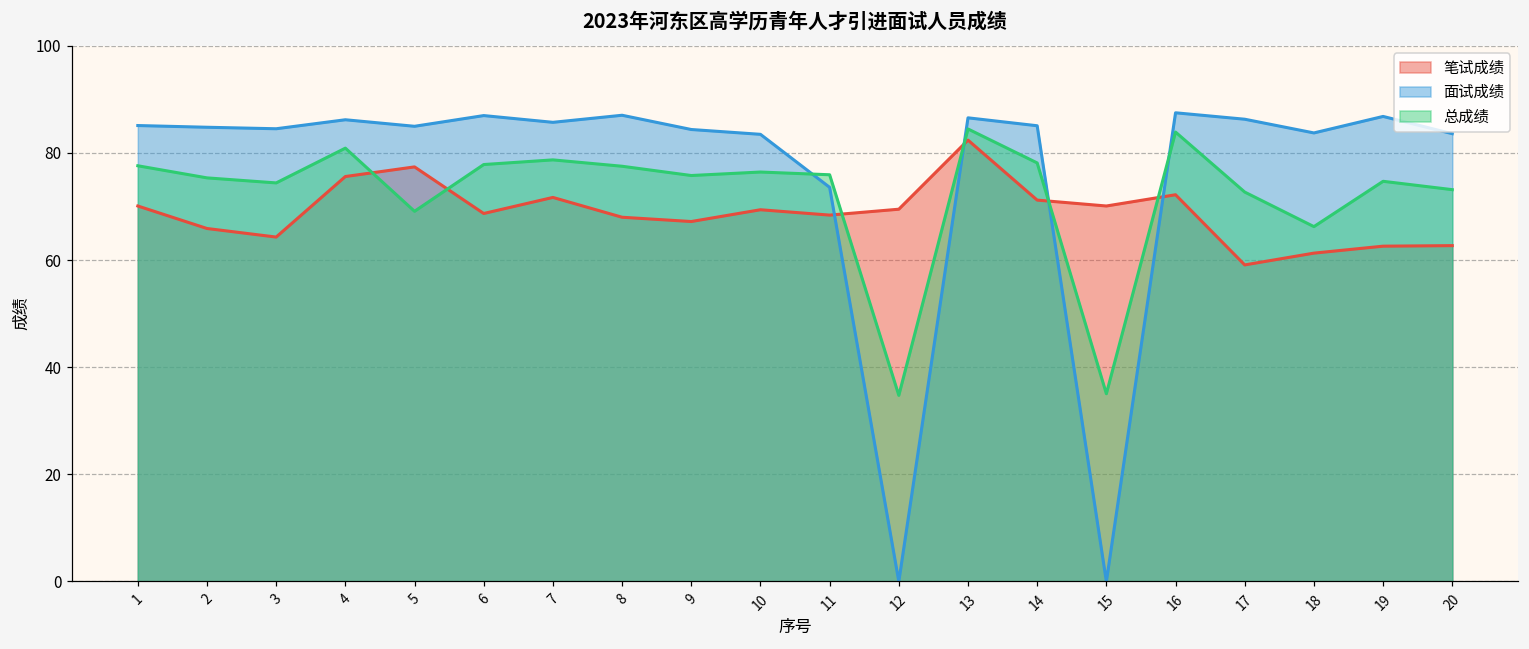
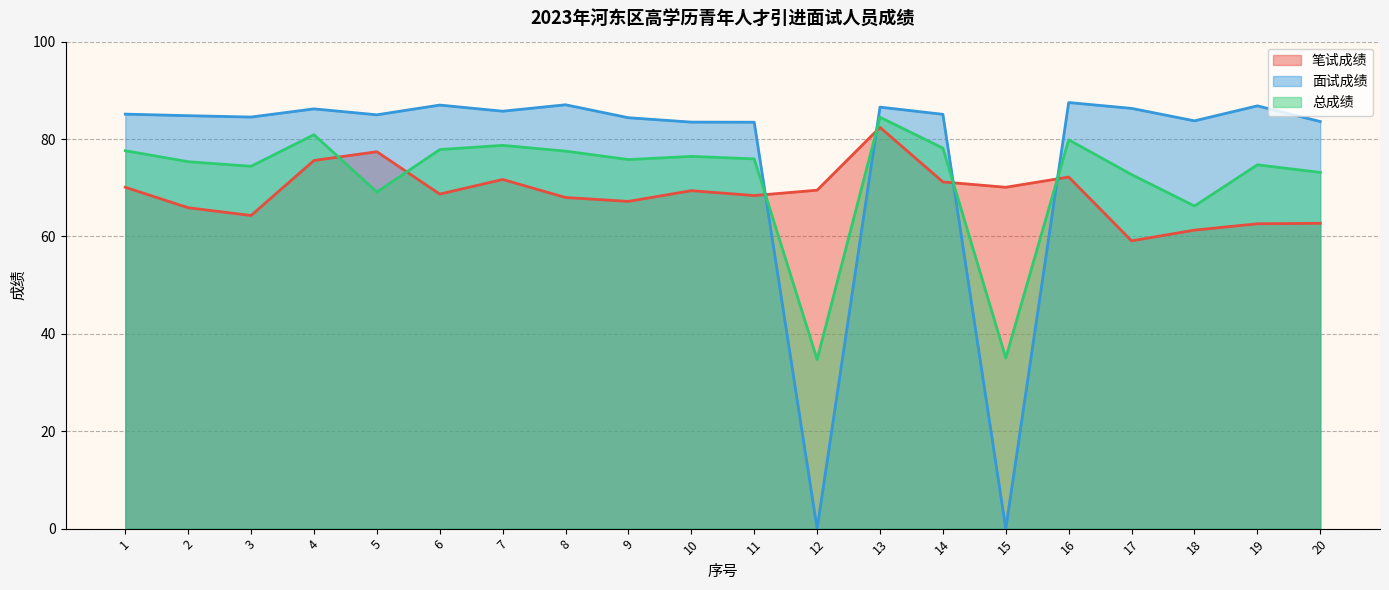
  {
    "笔试成绩": {
      "1": 70,
      "2": 66,
      "3": 64,
      "4": 76,
      "5": 77,
      "6": 69,
      "7": 72,
      "8": 68,
      "9": 67,
      "10": 69,
      "11": 68,
      "12": 70,
      "13": 82,
      "14": 71,
      "15": 70,
      "16": 72,
      "17": 59,
      "18": 61,
      "19": 63,
      "20": 63
    },
    "面试成绩": {
      "1": 85,
      "2": 85,
      "3": 85,
      "4": 86,
      "5": 85,
      "6": 87,
      "7": 86,
      "8": 87,
      "9": 84,
      "10": 83,
-     "11": 74,
+     "11": 83,
      "12": 0,
      "13": 87,
      "14": 85,
      "15": 0,
      "16": 88,
      "17": 86,
      "18": 84,
      "19": 87,
      "20": 84
    },
    "总成绩": {
      "1": 78,
      "2": 75,
      "3": 74,
      "4": 81,
      "5": 69,
      "6": 78,
      "7": 79,
      "8": 78,
      "9": 76,
      "10": 76,
      "11": 76,
      "12": 35,
      "13": 84,
      "14": 78,
      "15": 35,
-     "16": 84,
+     "16": 80,
      "17": 73,
      "18": 66,
      "19": 75,
      "20": 73
    }
  }
